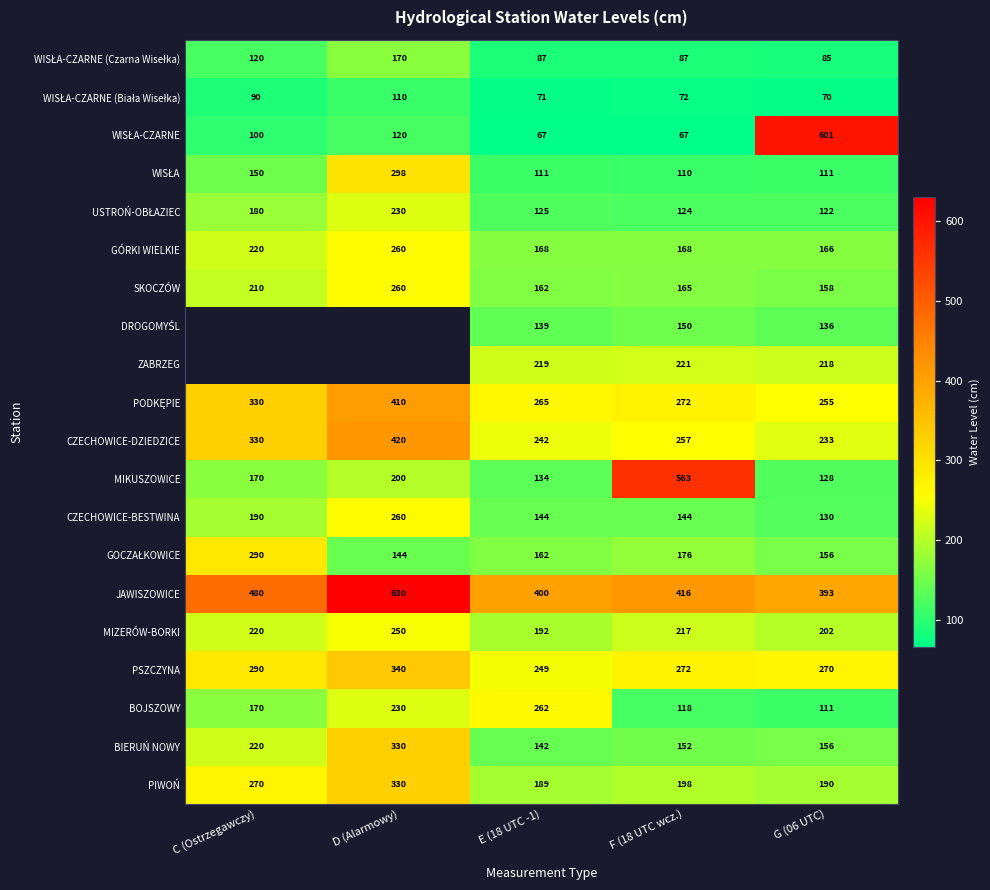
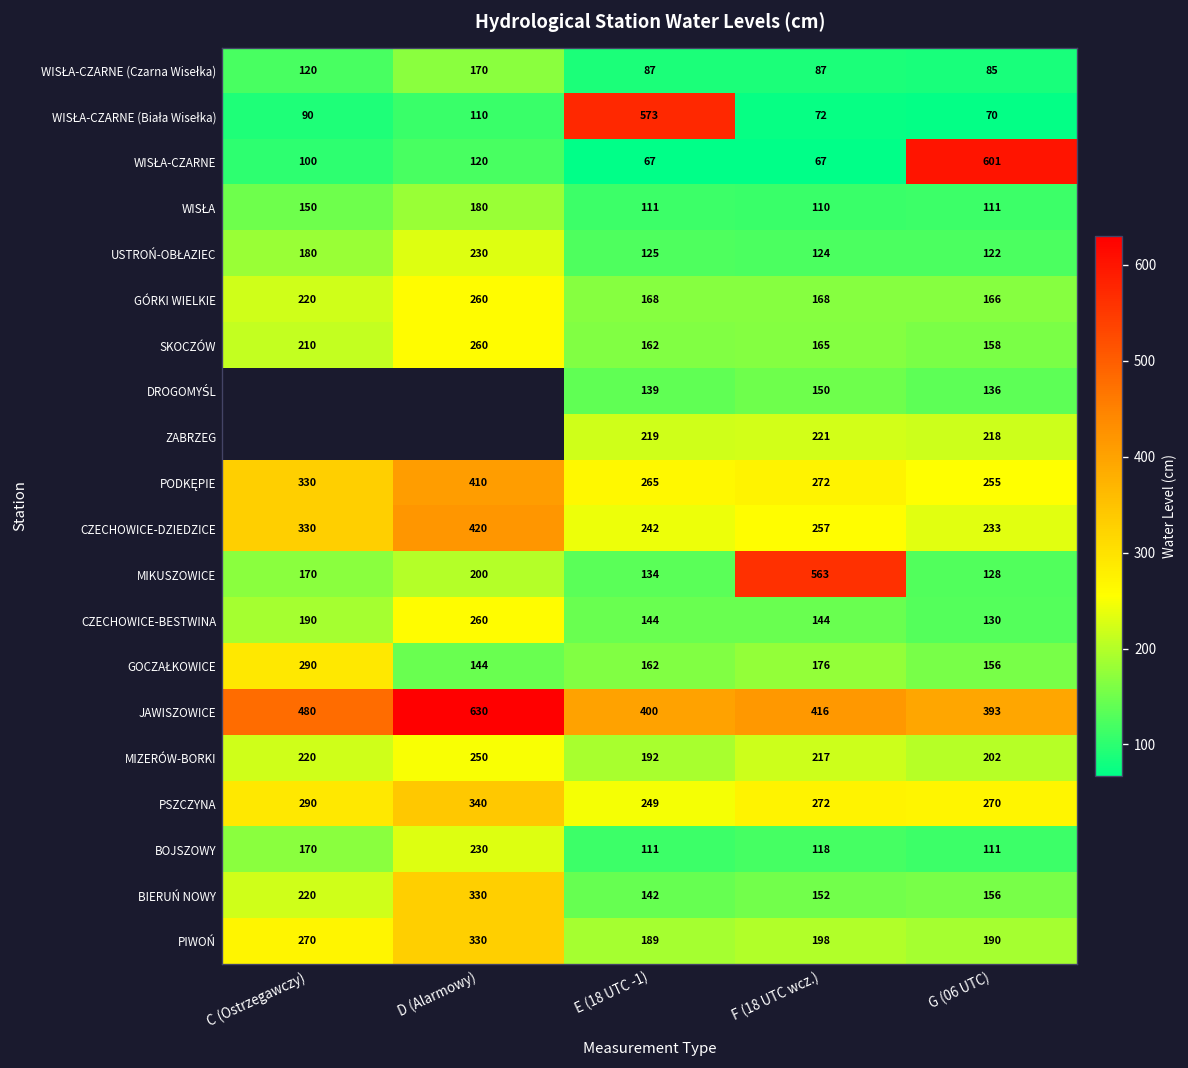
  {
    "WISŁA-CZARNE (Czarna Wisełka)": {
      "C (Ostrzegawczy)": 120,
      "D (Alarmowy)": 170,
      "E (18 UTC -1)": 87,
      "F (18 UTC wcz.)": 87,
      "G (06 UTC)": 85
    },
    "WISŁA-CZARNE (Biała Wisełka)": {
      "C (Ostrzegawczy)": 90,
      "D (Alarmowy)": 110,
-     "E (18 UTC -1)": 71,
+     "E (18 UTC -1)": 573,
      "F (18 UTC wcz.)": 72,
      "G (06 UTC)": 70
    },
    "WISŁA-CZARNE": {
      "C (Ostrzegawczy)": 100,
      "D (Alarmowy)": 120,
      "E (18 UTC -1)": 67,
      "F (18 UTC wcz.)": 67,
      "G (06 UTC)": 601
    },
    "WISŁA": {
      "C (Ostrzegawczy)": 150,
-     "D (Alarmowy)": 298,
+     "D (Alarmowy)": 180,
      "E (18 UTC -1)": 111,
      "F (18 UTC wcz.)": 110,
      "G (06 UTC)": 111
    },
    "USTROŃ-OBŁAZIEC": {
      "C (Ostrzegawczy)": 180,
      "D (Alarmowy)": 230,
      "E (18 UTC -1)": 125,
      "F (18 UTC wcz.)": 124,
      "G (06 UTC)": 122
    },
    "GÓRKI WIELKIE": {
      "C (Ostrzegawczy)": 220,
      "D (Alarmowy)": 260,
      "E (18 UTC -1)": 168,
      "F (18 UTC wcz.)": 168,
      "G (06 UTC)": 166
    },
    "SKOCZÓW": {
      "C (Ostrzegawczy)": 210,
      "D (Alarmowy)": 260,
      "E (18 UTC -1)": 162,
      "F (18 UTC wcz.)": 165,
      "G (06 UTC)": 158
    },
    "DROGOMYŚL": {
      "E (18 UTC -1)": 139,
      "F (18 UTC wcz.)": 150,
      "G (06 UTC)": 136
    },
    "ZABRZEG": {
      "E (18 UTC -1)": 219,
      "F (18 UTC wcz.)": 221,
      "G (06 UTC)": 218
    },
    "PODKĘPIE": {
      "C (Ostrzegawczy)": 330,
      "D (Alarmowy)": 410,
      "E (18 UTC -1)": 265,
      "F (18 UTC wcz.)": 272,
      "G (06 UTC)": 255
    },
    "CZECHOWICE-DZIEDZICE": {
      "C (Ostrzegawczy)": 330,
      "D (Alarmowy)": 420,
      "E (18 UTC -1)": 242,
      "F (18 UTC wcz.)": 257,
      "G (06 UTC)": 233
    },
    "MIKUSZOWICE": {
      "C (Ostrzegawczy)": 170,
      "D (Alarmowy)": 200,
      "E (18 UTC -1)": 134,
      "F (18 UTC wcz.)": 563,
      "G (06 UTC)": 128
    },
    "CZECHOWICE-BESTWINA": {
      "C (Ostrzegawczy)": 190,
      "D (Alarmowy)": 260,
      "E (18 UTC -1)": 144,
      "F (18 UTC wcz.)": 144,
      "G (06 UTC)": 130
    },
    "GOCZAŁKOWICE": {
      "C (Ostrzegawczy)": 290,
      "D (Alarmowy)": 144,
      "E (18 UTC -1)": 162,
      "F (18 UTC wcz.)": 176,
      "G (06 UTC)": 156
    },
    "JAWISZOWICE": {
      "C (Ostrzegawczy)": 480,
      "D (Alarmowy)": 630,
      "E (18 UTC -1)": 400,
      "F (18 UTC wcz.)": 416,
      "G (06 UTC)": 393
    },
    "MIZERÓW-BORKI": {
      "C (Ostrzegawczy)": 220,
      "D (Alarmowy)": 250,
      "E (18 UTC -1)": 192,
      "F (18 UTC wcz.)": 217,
      "G (06 UTC)": 202
    },
    "PSZCZYNA": {
      "C (Ostrzegawczy)": 290,
      "D (Alarmowy)": 340,
      "E (18 UTC -1)": 249,
      "F (18 UTC wcz.)": 272,
      "G (06 UTC)": 270
    },
    "BOJSZOWY": {
      "C (Ostrzegawczy)": 170,
      "D (Alarmowy)": 230,
-     "E (18 UTC -1)": 262,
+     "E (18 UTC -1)": 111,
      "F (18 UTC wcz.)": 118,
      "G (06 UTC)": 111
    },
    "BIERUŃ NOWY": {
      "C (Ostrzegawczy)": 220,
      "D (Alarmowy)": 330,
      "E (18 UTC -1)": 142,
      "F (18 UTC wcz.)": 152,
      "G (06 UTC)": 156
    },
    "PIWOŃ": {
      "C (Ostrzegawczy)": 270,
      "D (Alarmowy)": 330,
      "E (18 UTC -1)": 189,
      "F (18 UTC wcz.)": 198,
      "G (06 UTC)": 190
    }
  }
